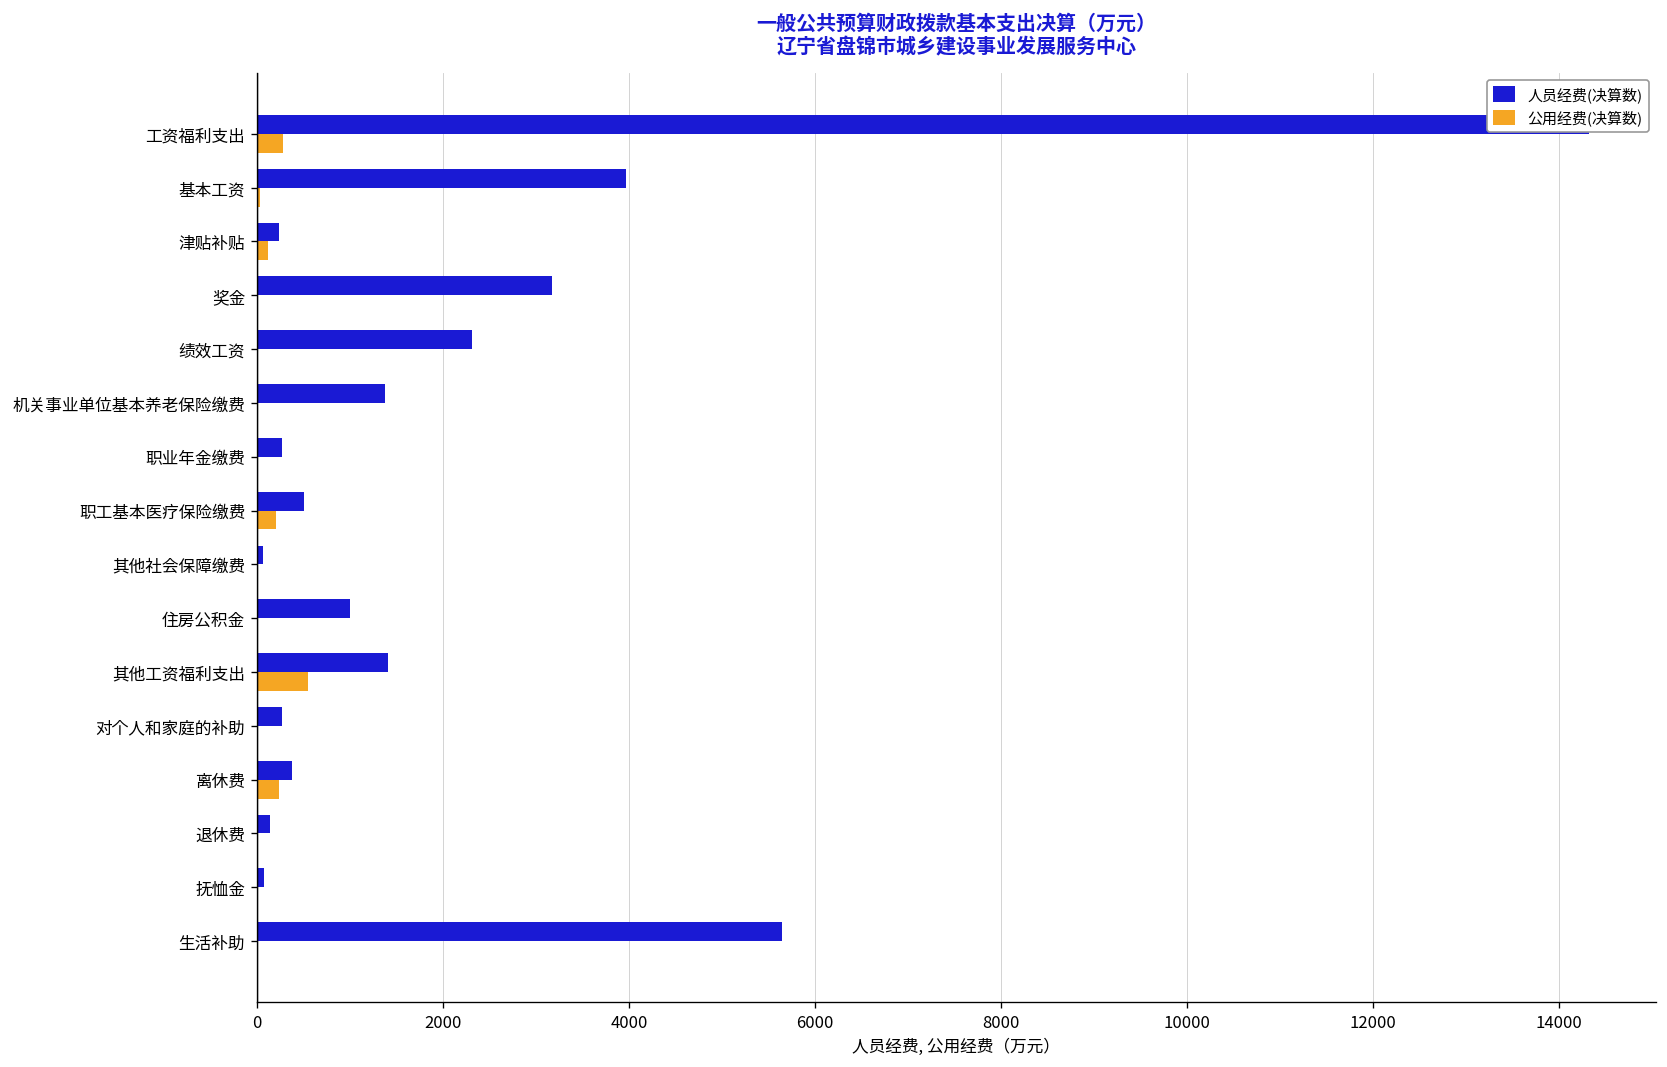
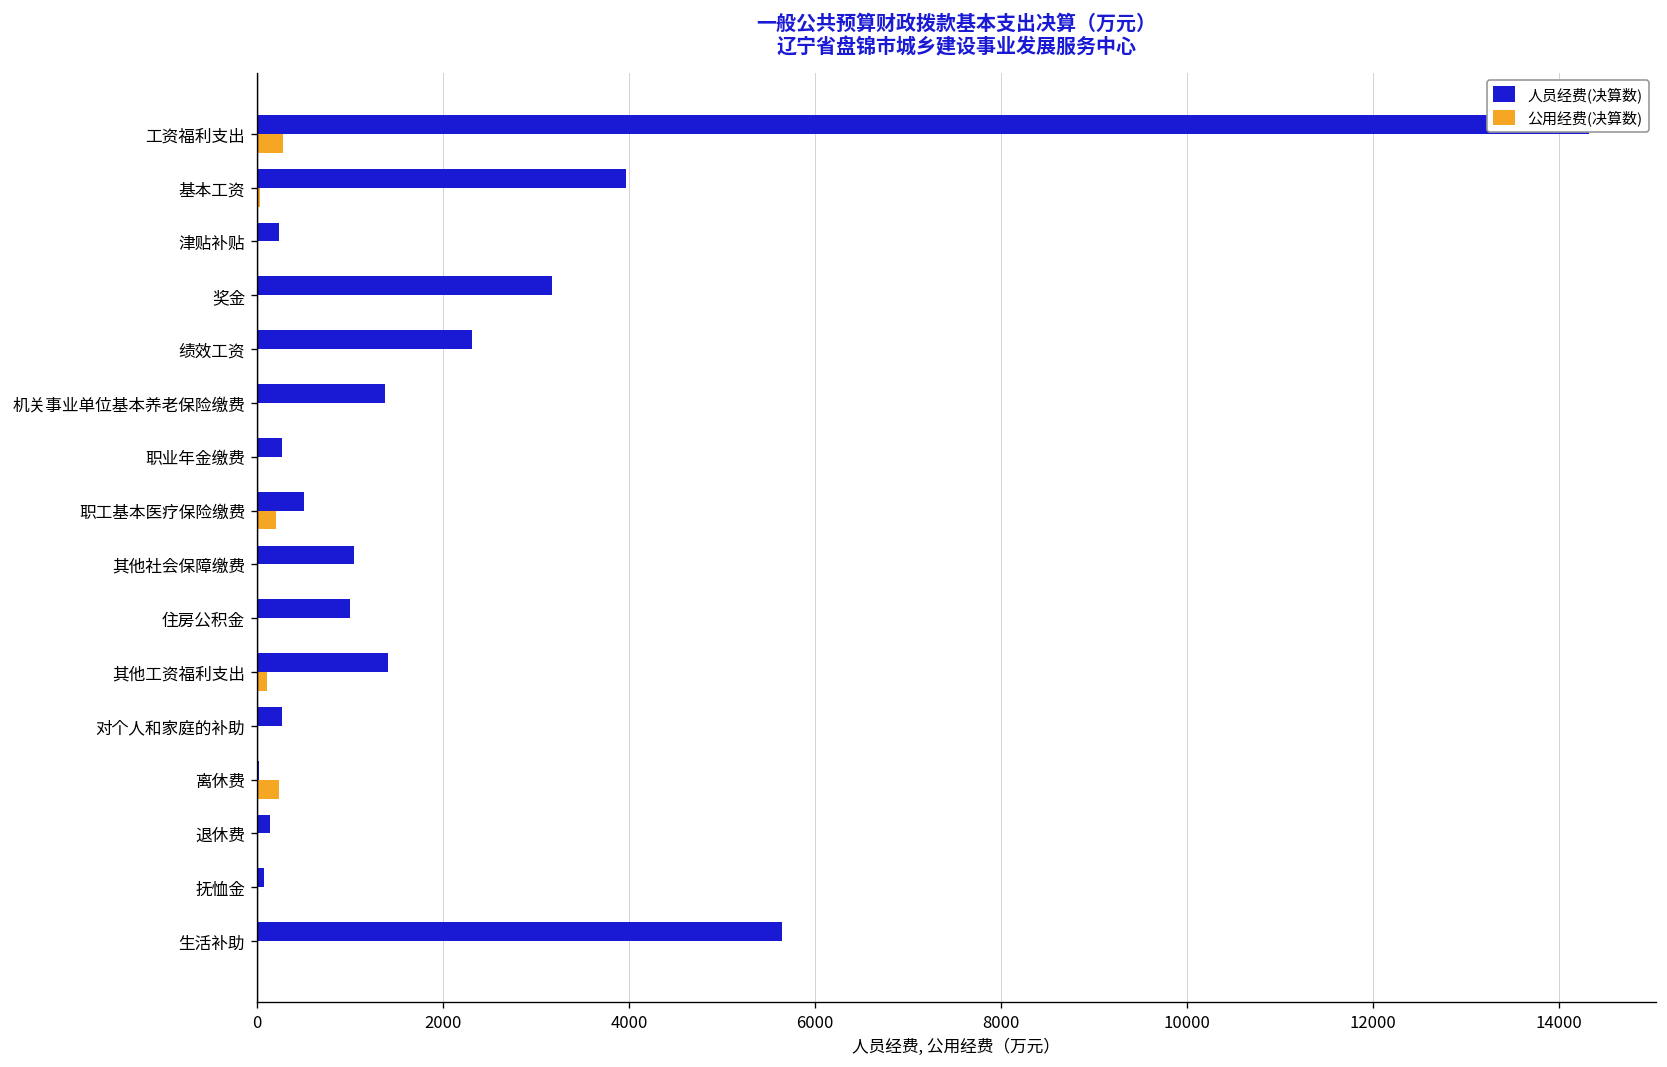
  {
    "人员经费(决算数)": {
      "基本工资": 4000,
      "津贴补贴": 200,
      "奖金": 3200,
      "绩效工资": 2300,
      "机关事业单位基本养老保险缴费": 1400,
      "职业年金缴费": 300,
      "职工基本医疗保险缴费": 500,
-     "其他社会保障缴费": 100,
+     "其他社会保障缴费": 1000,
      "住房公积金": 1000,
      "其他工资福利支出": 1400,
      "对个人和家庭的补助": 300,
-     "离休费": 400,
+     "离休费": 0,
      "退休费": 100,
      "抚恤金": 100,
      "生活补助": 5600
    },
    "公用经费(决算数)": {
      "工资福利支出": 300,
      "基本工资": 0,
-     "津贴补贴": 100,
+     "津贴补贴": 0,
      "职工基本医疗保险缴费": 200,
-     "其他工资福利支出": 600,
+     "其他工资福利支出": 100,
      "离休费": 200
    }
  }
